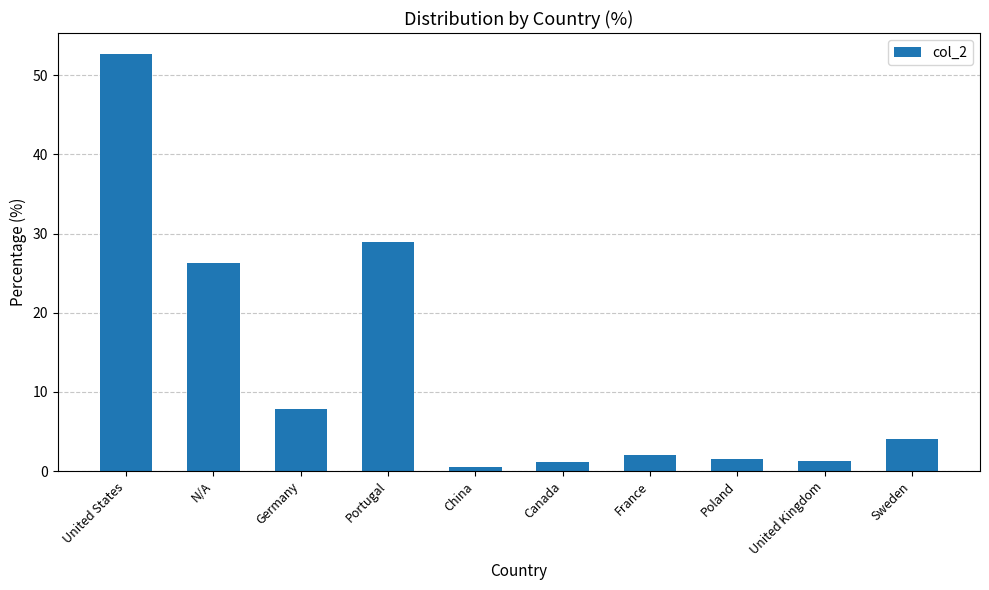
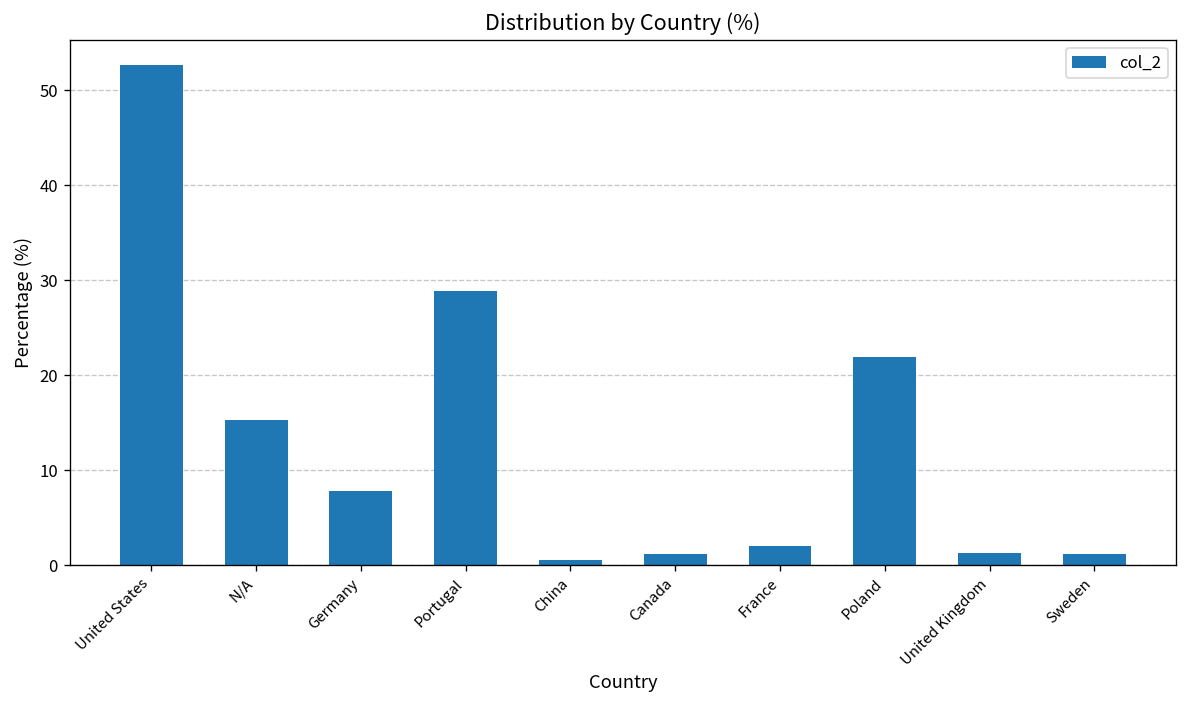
  {
    "United States": 53,
-   "N/A": 26,
+   "N/A": 15,
    "Germany": 8,
    "Portugal": 29,
    "China": 1,
    "Canada": 1,
    "France": 2,
-   "Poland": 2,
+   "Poland": 22,
    "United Kingdom": 1,
-   "Sweden": 4
+   "Sweden": 1
  }
